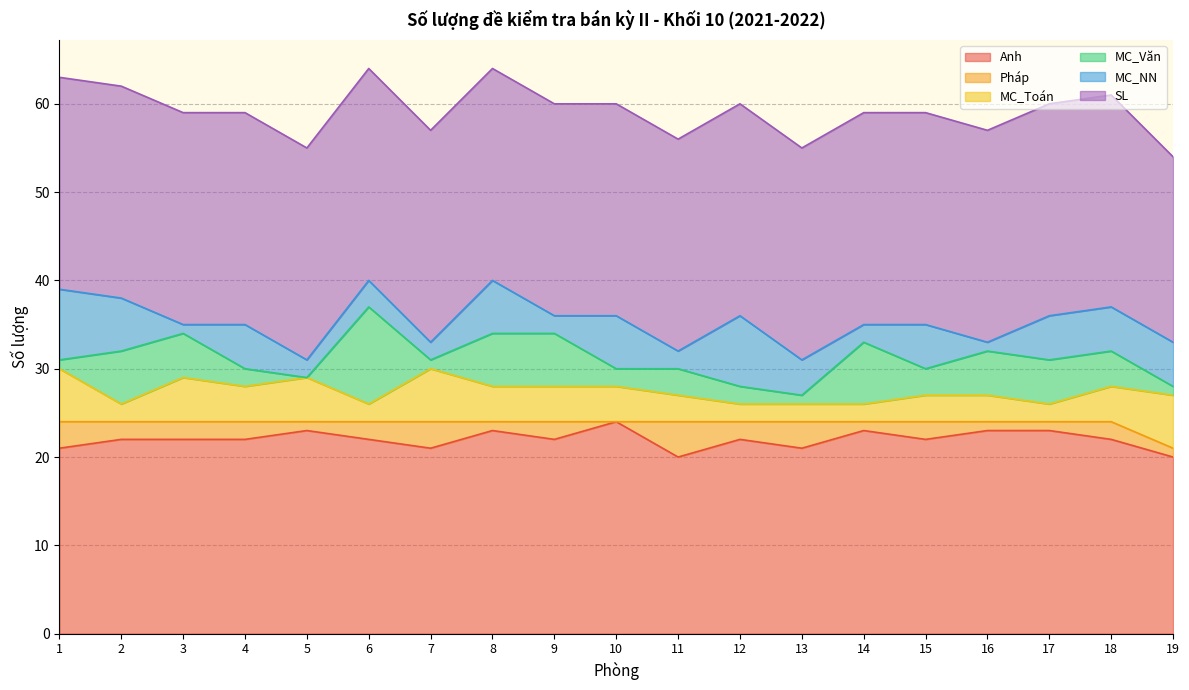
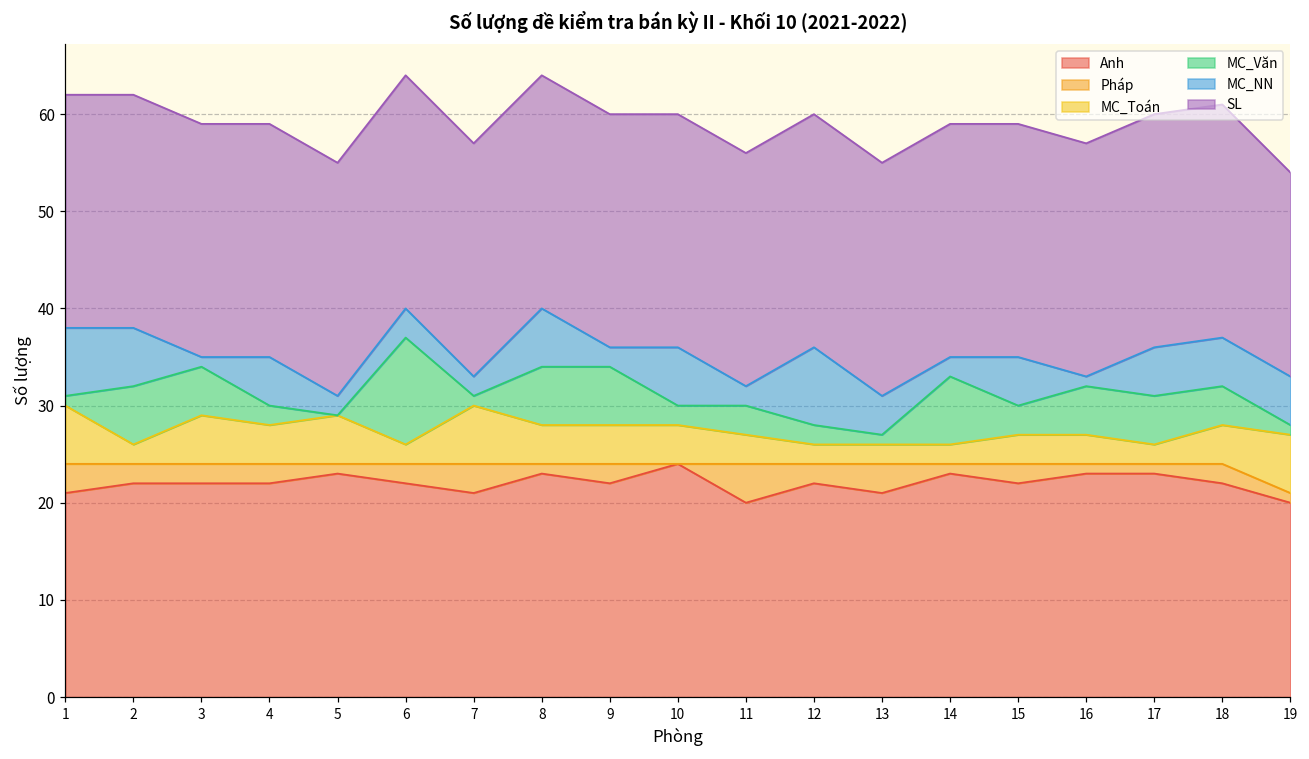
  {
    "Anh": {
      "1": 21,
      "2": 22,
      "3": 22,
      "4": 22,
      "5": 23,
      "6": 22,
      "7": 21,
      "8": 23,
      "9": 22,
      "11": 20,
      "12": 22,
      "13": 21,
      "14": 23,
      "15": 22,
      "16": 23,
      "17": 23,
      "18": 22,
      "19": 20
    },
    "MC_Văn": {
      "1": 1,
      "2": 6,
      "3": 5,
      "4": 2,
      "6": 11,
      "7": 1,
      "8": 6,
      "9": 6,
      "10": 2,
      "11": 3,
      "12": 2,
      "13": 1,
      "14": 7,
      "15": 3,
      "16": 5,
      "17": 5,
      "18": 4,
      "19": 1
    },
    "MC_NN": {
-     "1": 8,
+     "1": 7,
      "2": 6,
      "3": 1,
      "4": 5,
      "5": 2,
      "6": 3,
      "7": 2,
      "8": 6,
      "9": 2,
      "10": 6,
      "11": 2,
      "12": 8,
      "13": 4,
      "14": 2,
      "15": 5,
      "16": 1,
      "17": 5,
      "18": 5,
      "19": 5
    },
    "SL": {
      "1": 24,
      "2": 24,
      "3": 24,
      "4": 24,
      "5": 24,
      "6": 24,
      "7": 24,
      "8": 24,
      "9": 24,
      "10": 24,
      "11": 24,
      "12": 24,
      "13": 24,
      "14": 24,
      "15": 24,
      "16": 24,
      "19": 21
    }
  }
